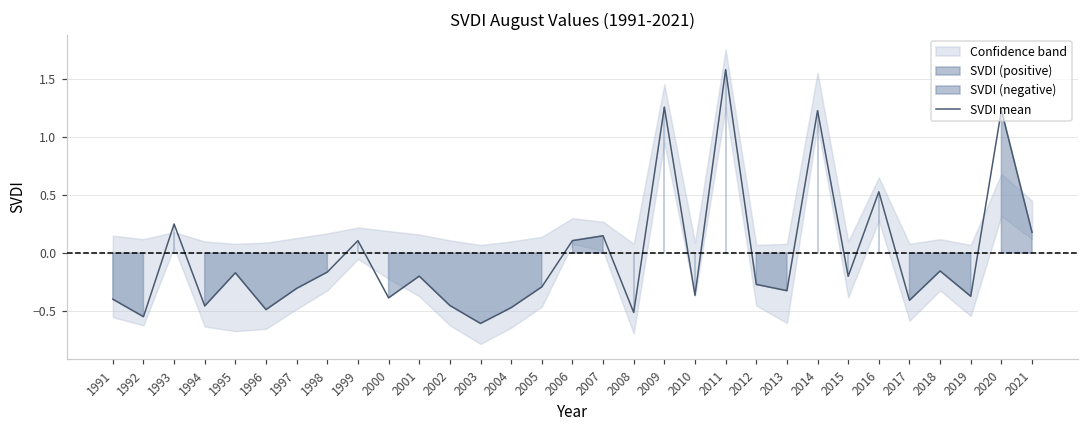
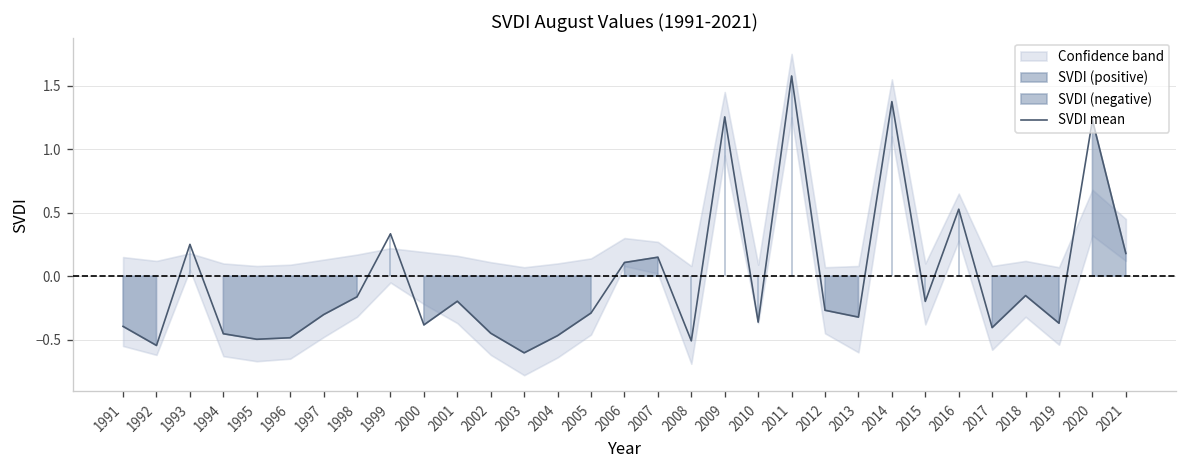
  {
    "SVDI mean": {
      "1991": -0.40,
      "1992": -0.55,
      "1993": 0.25,
      "1994": -0.45,
-     "1995": -0.17,
+     "1995": -0.50,
      "1996": -0.48,
      "1997": -0.30,
      "1998": -0.16,
-     "1999": 0.11,
+     "1999": 0.33,
      "2000": -0.38,
      "2001": -0.20,
      "2002": -0.45,
      "2003": -0.60,
      "2004": -0.47,
      "2005": -0.29,
      "2006": 0.11,
      "2007": 0.15,
      "2008": -0.51,
      "2009": 1.25,
      "2010": -0.36,
      "2011": 1.58,
      "2012": -0.27,
      "2013": -0.32,
-     "2014": 1.22,
+     "2014": 1.37,
      "2015": -0.20,
      "2016": 0.53,
      "2017": -0.41,
      "2018": -0.15,
      "2019": -0.37,
      "2021": 0.18
    }
  }
